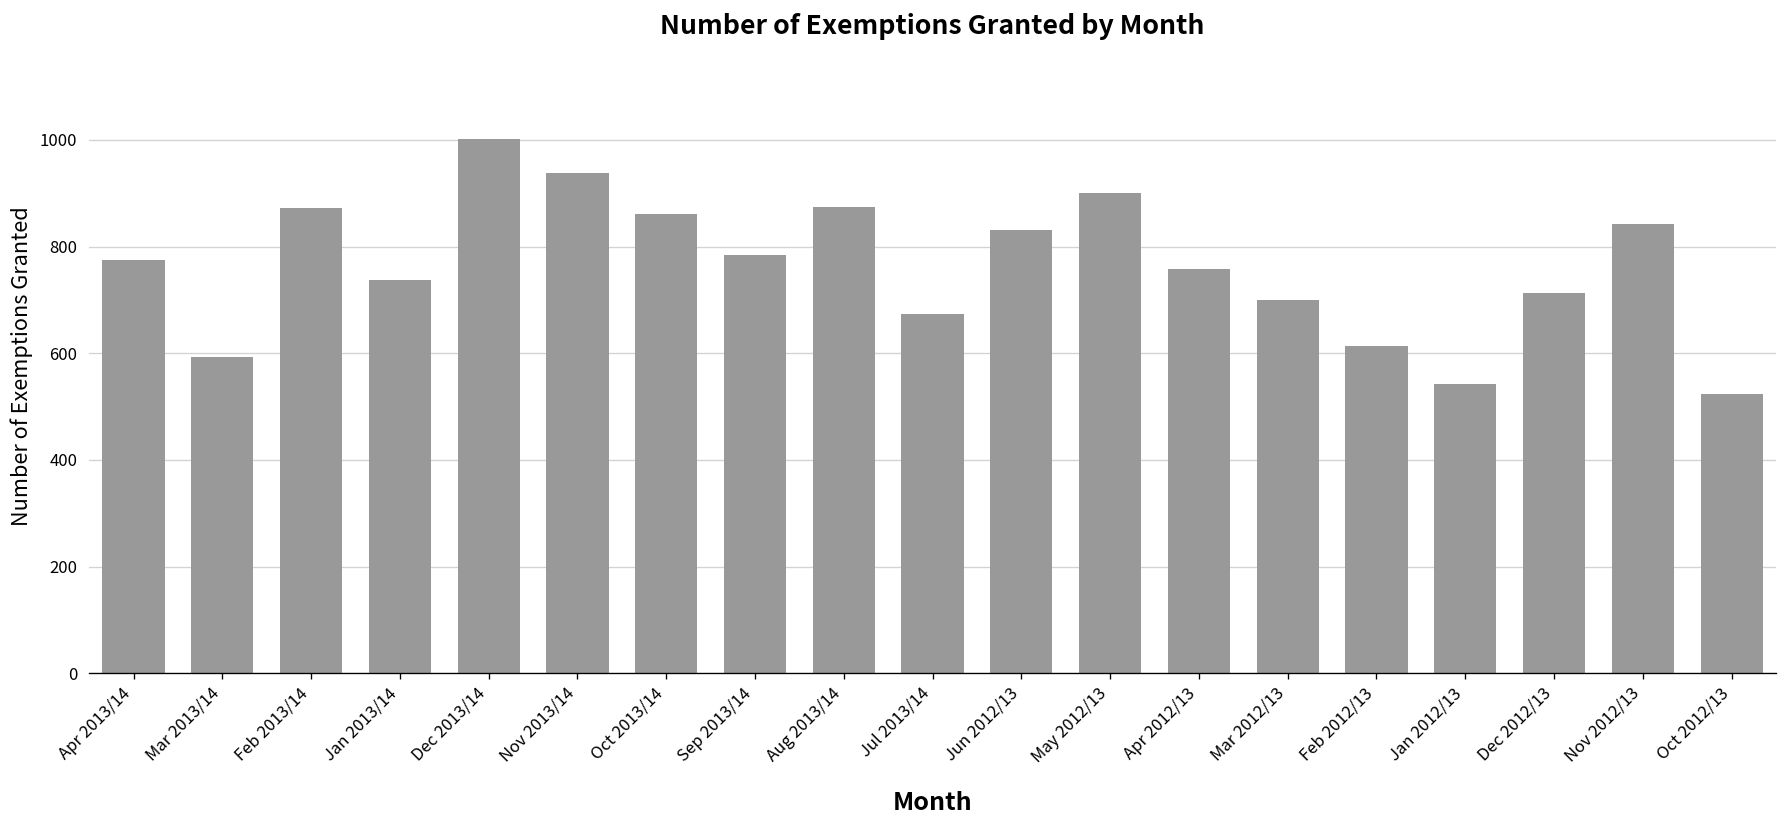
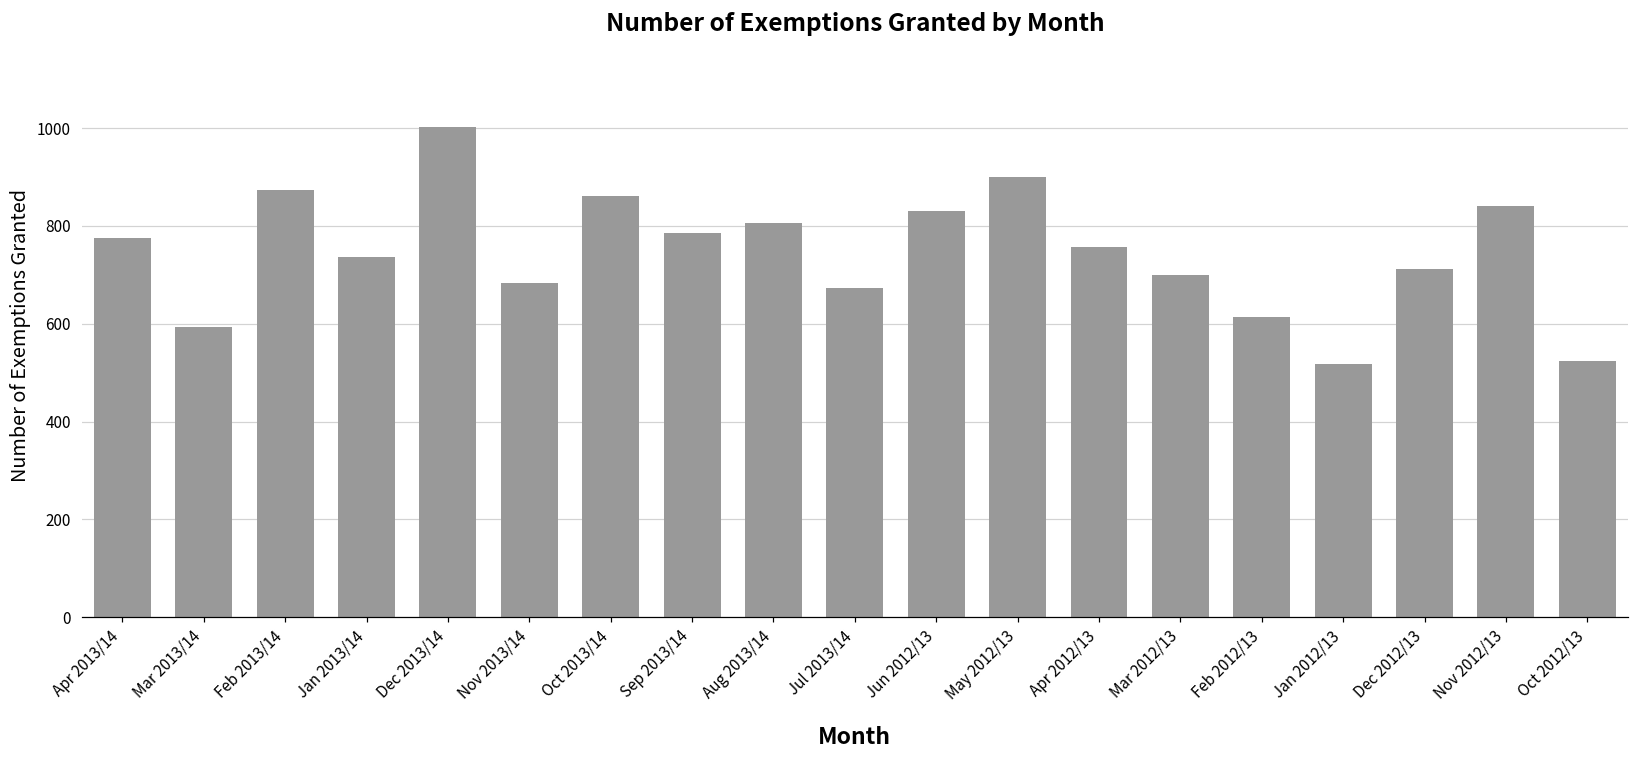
  {
    "Apr 2013/14": 780,
    "Mar 2013/14": 590,
    "Feb 2013/14": 870,
    "Jan 2013/14": 740,
    "Dec 2013/14": 1000,
-   "Nov 2013/14": 940,
+   "Nov 2013/14": 680,
    "Oct 2013/14": 860,
    "Sep 2013/14": 790,
-   "Aug 2013/14": 870,
+   "Aug 2013/14": 810,
    "Jul 2013/14": 670,
    "Jun 2012/13": 830,
    "May 2012/13": 900,
    "Apr 2012/13": 760,
    "Mar 2012/13": 700,
    "Feb 2012/13": 610,
-   "Jan 2012/13": 540,
+   "Jan 2012/13": 520,
    "Dec 2012/13": 710,
    "Nov 2012/13": 840,
    "Oct 2012/13": 520
  }
